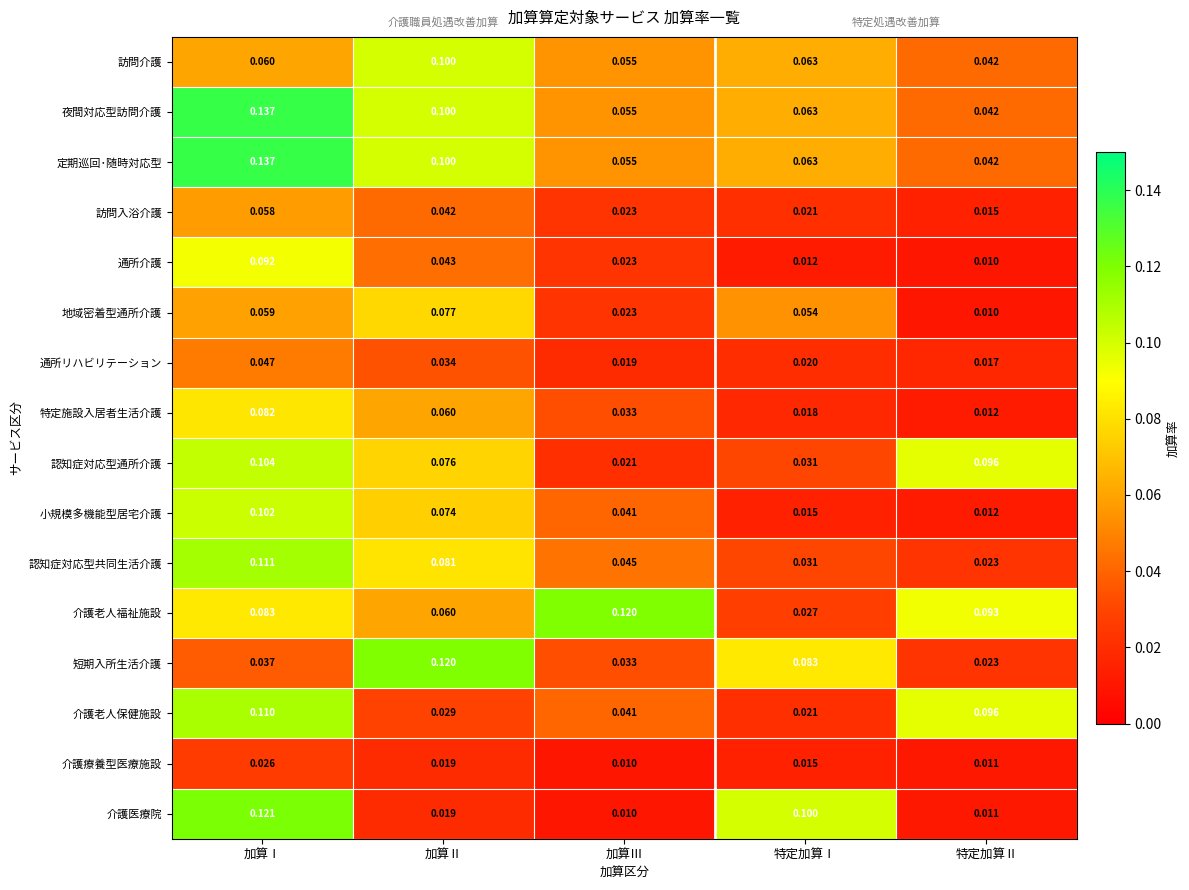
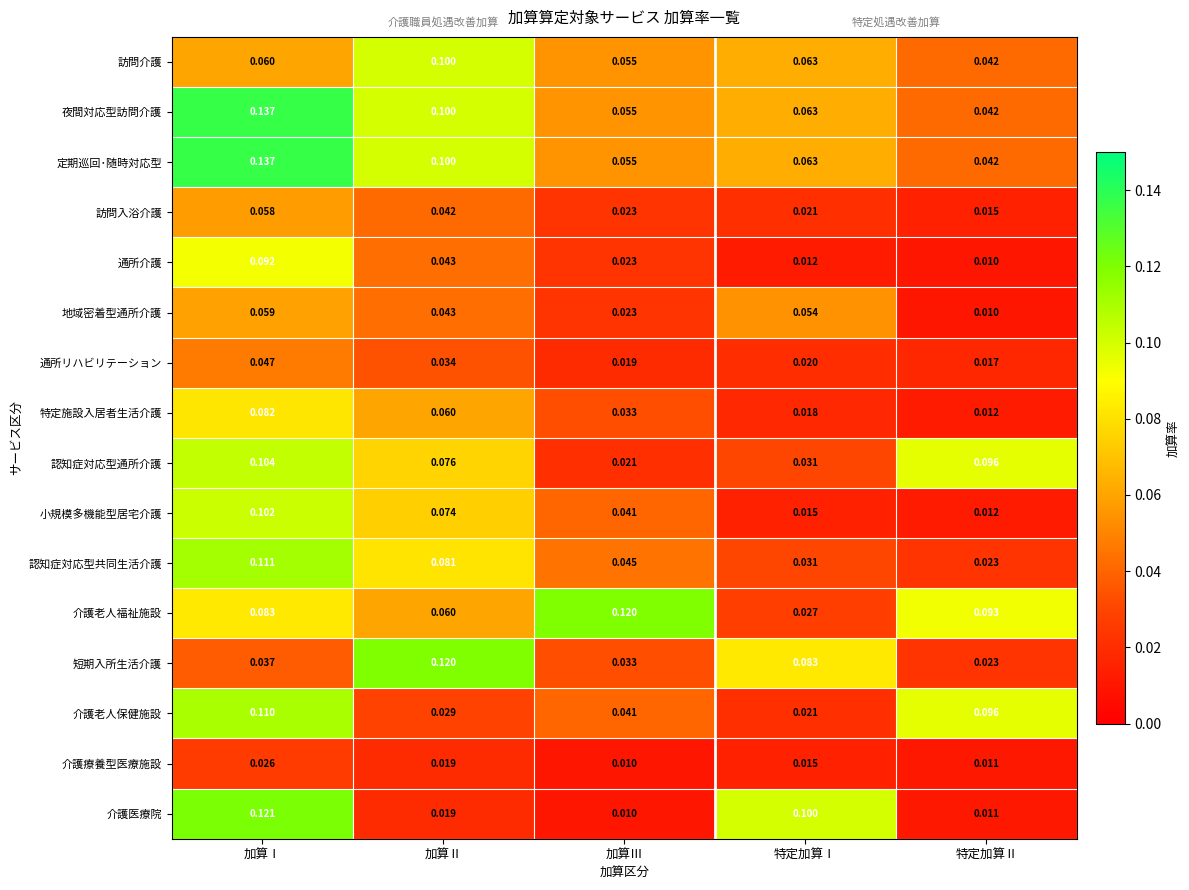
  {
    "訪問介護": {
      "加算Ⅰ": 0.060,
      "加算Ⅱ": 0.100,
      "加算Ⅲ": 0.055,
      "特定加算Ⅰ": 0.063,
      "特定加算Ⅱ": 0.042
    },
    "夜間対応型訪問介護": {
      "加算Ⅰ": 0.137,
      "加算Ⅱ": 0.100,
      "加算Ⅲ": 0.055,
      "特定加算Ⅰ": 0.063,
      "特定加算Ⅱ": 0.042
    },
    "定期巡回･随時対応型": {
      "加算Ⅰ": 0.137,
      "加算Ⅱ": 0.100,
      "加算Ⅲ": 0.055,
      "特定加算Ⅰ": 0.063,
      "特定加算Ⅱ": 0.042
    },
    "訪問入浴介護": {
      "加算Ⅰ": 0.058,
      "加算Ⅱ": 0.042,
      "加算Ⅲ": 0.023,
      "特定加算Ⅰ": 0.021,
      "特定加算Ⅱ": 0.015
    },
    "通所介護": {
      "加算Ⅰ": 0.092,
      "加算Ⅱ": 0.043,
      "加算Ⅲ": 0.023,
      "特定加算Ⅰ": 0.012,
      "特定加算Ⅱ": 0.010
    },
    "地域密着型通所介護": {
      "加算Ⅰ": 0.059,
-     "加算Ⅱ": 0.077,
+     "加算Ⅱ": 0.043,
      "加算Ⅲ": 0.023,
      "特定加算Ⅰ": 0.054,
      "特定加算Ⅱ": 0.010
    },
    "通所リハビリテーション": {
      "加算Ⅰ": 0.047,
      "加算Ⅱ": 0.034,
      "加算Ⅲ": 0.019,
      "特定加算Ⅰ": 0.020,
      "特定加算Ⅱ": 0.017
    },
    "特定施設入居者生活介護": {
      "加算Ⅰ": 0.082,
      "加算Ⅱ": 0.060,
      "加算Ⅲ": 0.033,
      "特定加算Ⅰ": 0.018,
      "特定加算Ⅱ": 0.012
    },
    "認知症対応型通所介護": {
      "加算Ⅰ": 0.104,
      "加算Ⅱ": 0.076,
      "加算Ⅲ": 0.021,
      "特定加算Ⅰ": 0.031,
      "特定加算Ⅱ": 0.096
    },
    "小規模多機能型居宅介護": {
      "加算Ⅰ": 0.102,
      "加算Ⅱ": 0.074,
      "加算Ⅲ": 0.041,
      "特定加算Ⅰ": 0.015,
      "特定加算Ⅱ": 0.012
    },
    "認知症対応型共同生活介護": {
      "加算Ⅰ": 0.111,
      "加算Ⅱ": 0.081,
      "加算Ⅲ": 0.045,
      "特定加算Ⅰ": 0.031,
      "特定加算Ⅱ": 0.023
    },
    "介護老人福祉施設": {
      "加算Ⅰ": 0.083,
      "加算Ⅱ": 0.060,
      "加算Ⅲ": 0.120,
      "特定加算Ⅰ": 0.027,
      "特定加算Ⅱ": 0.093
    },
    "短期入所生活介護": {
      "加算Ⅰ": 0.037,
      "加算Ⅱ": 0.120,
      "加算Ⅲ": 0.033,
      "特定加算Ⅰ": 0.083,
      "特定加算Ⅱ": 0.023
    },
    "介護老人保健施設": {
      "加算Ⅰ": 0.110,
      "加算Ⅱ": 0.029,
      "加算Ⅲ": 0.041,
      "特定加算Ⅰ": 0.021,
      "特定加算Ⅱ": 0.096
    },
    "介護療養型医療施設": {
      "加算Ⅰ": 0.026,
      "加算Ⅱ": 0.019,
      "加算Ⅲ": 0.010,
      "特定加算Ⅰ": 0.015,
      "特定加算Ⅱ": 0.011
    },
    "介護医療院": {
      "加算Ⅰ": 0.121,
      "加算Ⅱ": 0.019,
      "加算Ⅲ": 0.010,
      "特定加算Ⅰ": 0.100,
      "特定加算Ⅱ": 0.011
    }
  }
